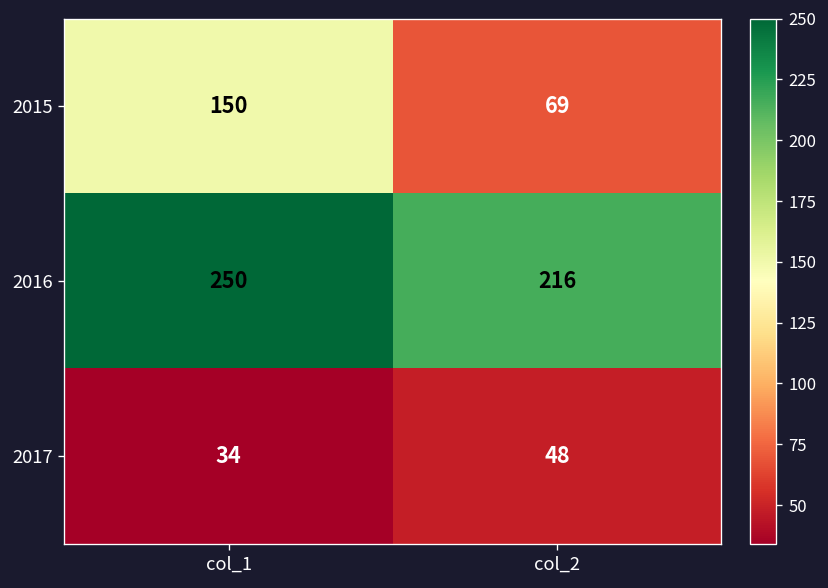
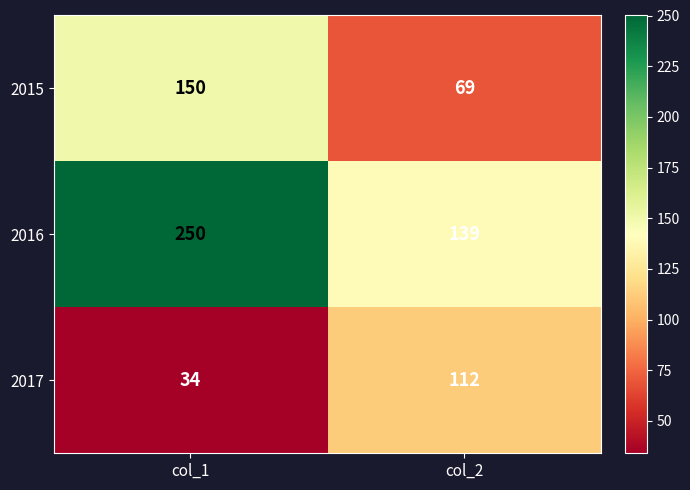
  {
    "2015": {
      "col_1": 150,
      "col_2": 69
    },
    "2016": {
      "col_1": 250,
-     "col_2": 216
+     "col_2": 139
    },
    "2017": {
      "col_1": 34,
-     "col_2": 48
+     "col_2": 112
    }
  }
